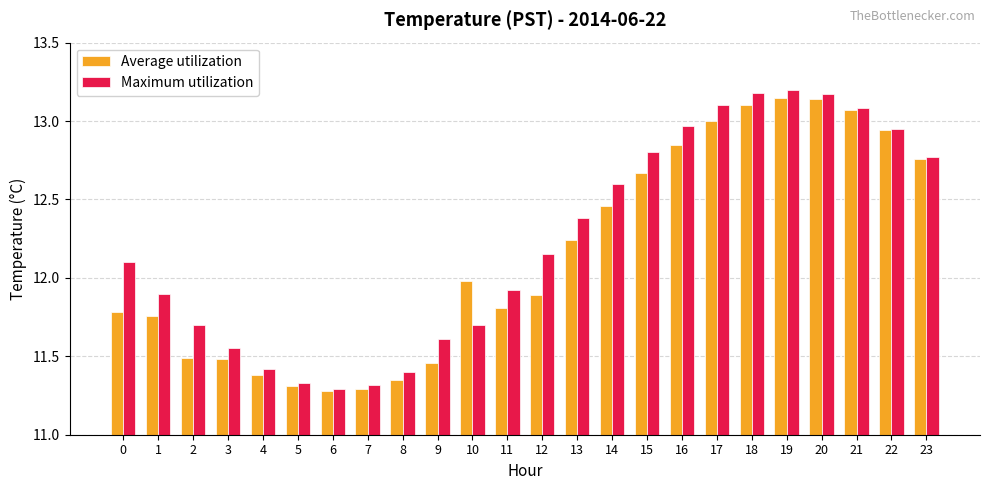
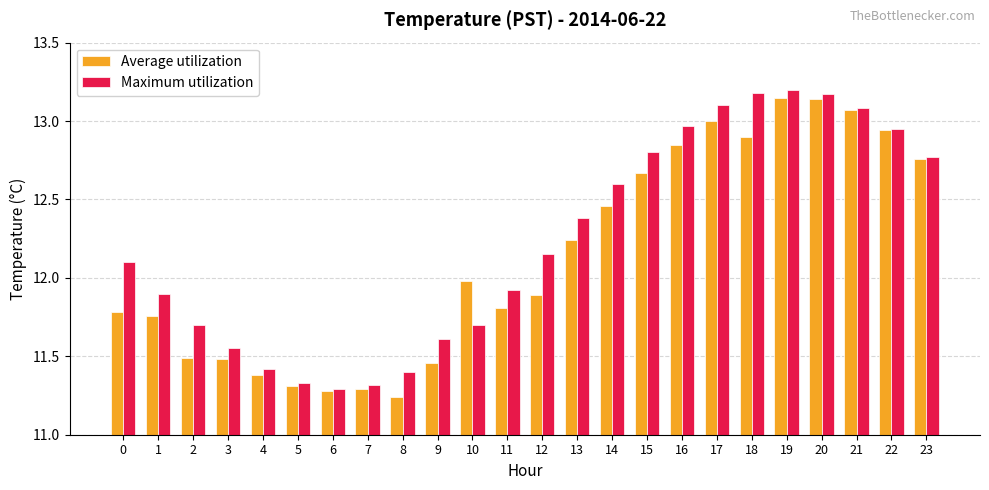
  {
    "Average utilization": {
      "0": 11.78,
      "1": 11.76,
      "2": 11.49,
      "3": 11.48,
      "4": 11.38,
      "5": 11.31,
      "6": 11.28,
      "7": 11.29,
-     "8": 11.35,
+     "8": 11.24,
      "9": 11.46,
      "10": 11.98,
      "11": 11.81,
      "12": 11.89,
      "13": 12.24,
      "14": 12.46,
      "15": 12.67,
      "16": 12.85,
      "17": 13.00,
-     "18": 13.1,
+     "18": 12.9,
      "19": 13.15,
      "20": 13.14,
      "21": 13.07,
      "22": 12.94,
      "23": 12.76
    },
    "Maximum utilization": {
      "0": 12.10,
      "1": 11.90,
      "2": 11.70,
      "3": 11.55,
      "4": 11.42,
      "5": 11.33,
      "6": 11.29,
      "7": 11.32,
      "8": 11.40,
      "9": 11.61,
      "10": 11.70,
      "11": 11.92,
      "12": 12.15,
      "13": 12.38,
      "14": 12.60,
      "15": 12.80,
      "16": 12.97,
      "17": 13.10,
      "18": 13.18,
      "19": 13.20,
      "20": 13.17,
      "21": 13.08,
      "22": 12.95,
      "23": 12.77
    }
  }
